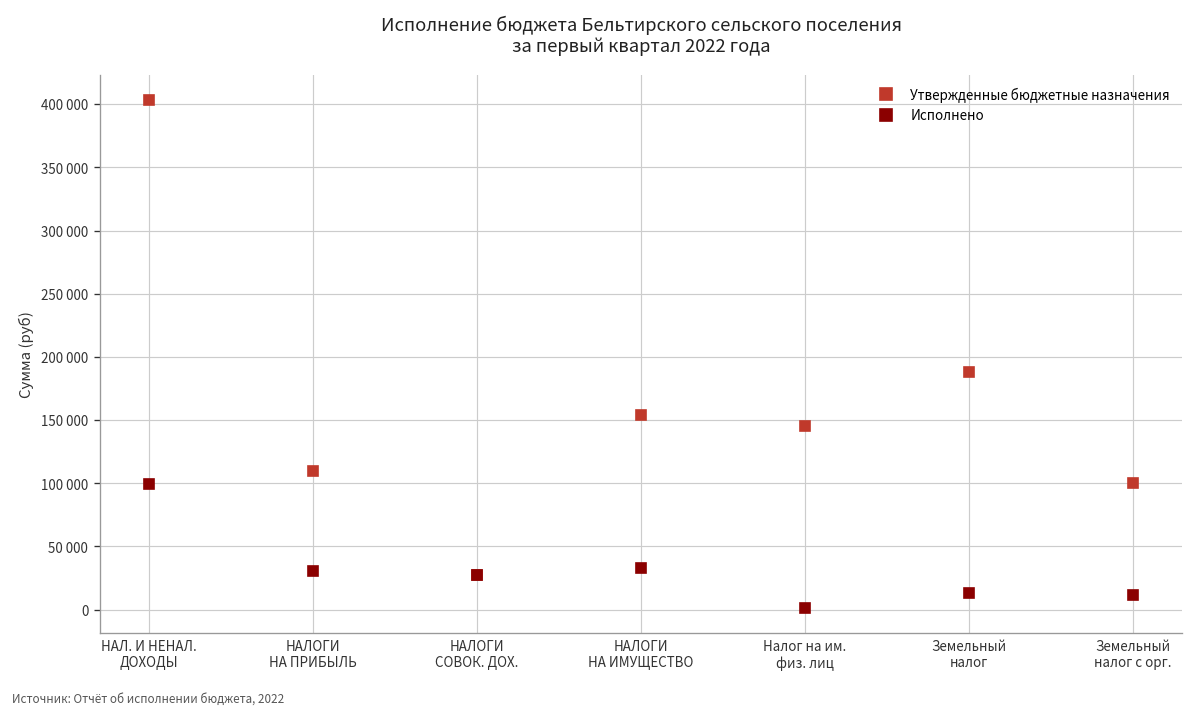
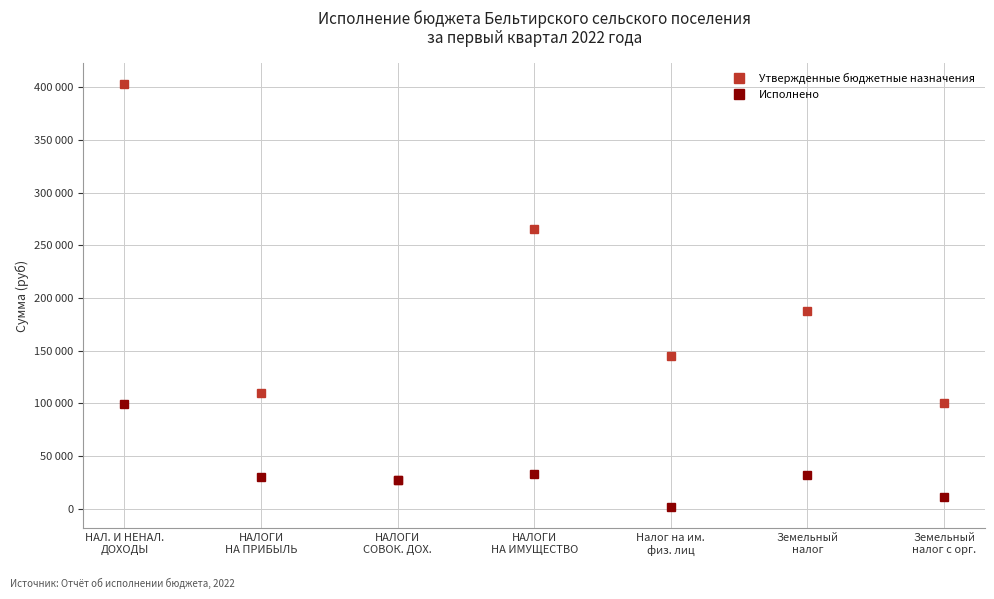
  {
    "Утвержденные бюджетные назначения": {
      "НАЛ. И НЕНАЛ. ДОХОДЫ": 403000,
      "НАЛОГИ НА ПРИБЫЛЬ": 110000,
-     "НАЛОГИ НА ИМУЩЕСТВО": 154000,
+     "НАЛОГИ НА ИМУЩЕСТВО": 266000,
      "Налог на им. физ. лиц": 145000,
      "Земельный налог": 188000,
      "Земельный налог с орг.": 100000
    },
    "Исполнено": {
      "НАЛ. И НЕНАЛ. ДОХОДЫ": 99000,
      "НАЛОГИ НА ПРИБЫЛЬ": 30000,
      "НАЛОГИ НА ИМУЩЕСТВО": 33000,
      "Налог на им. физ. лиц": 2000,
-     "Земельный налог": 13000,
+     "Земельный налог": 32000,
      "Земельный налог с орг.": 11000
    }
  }
